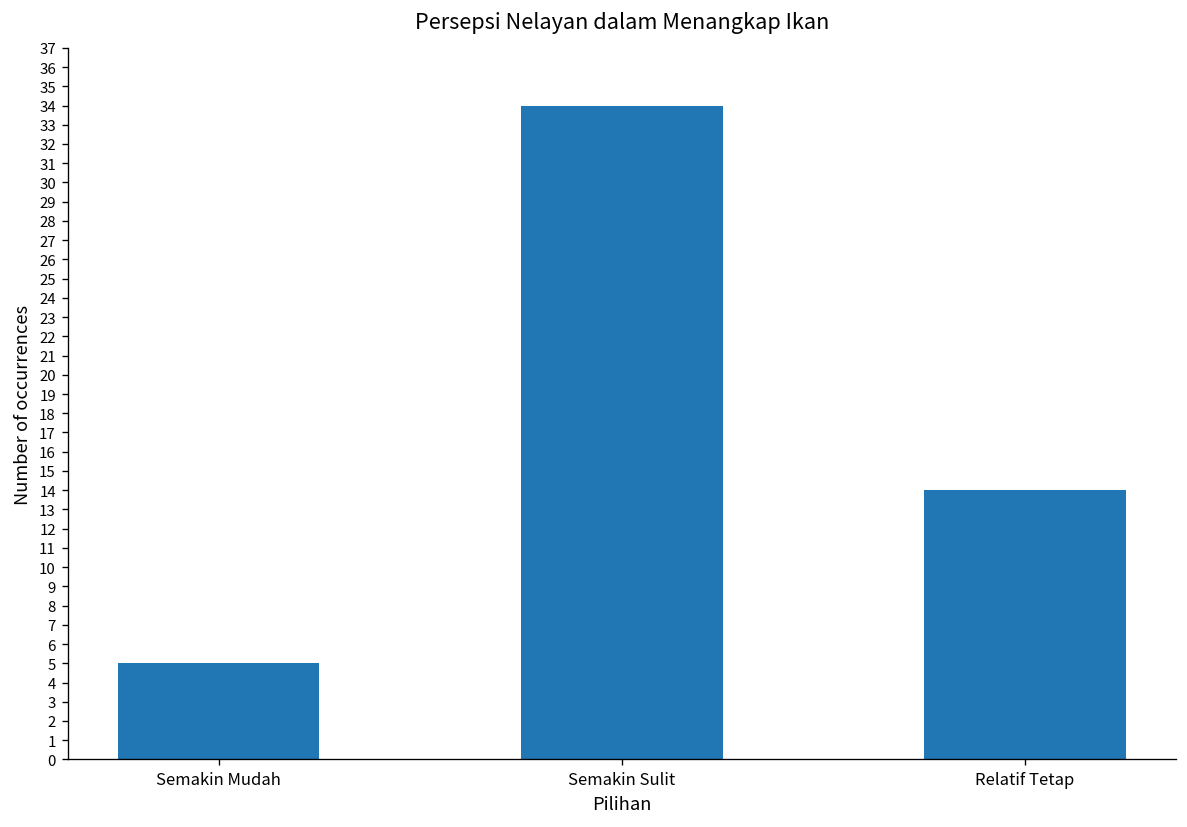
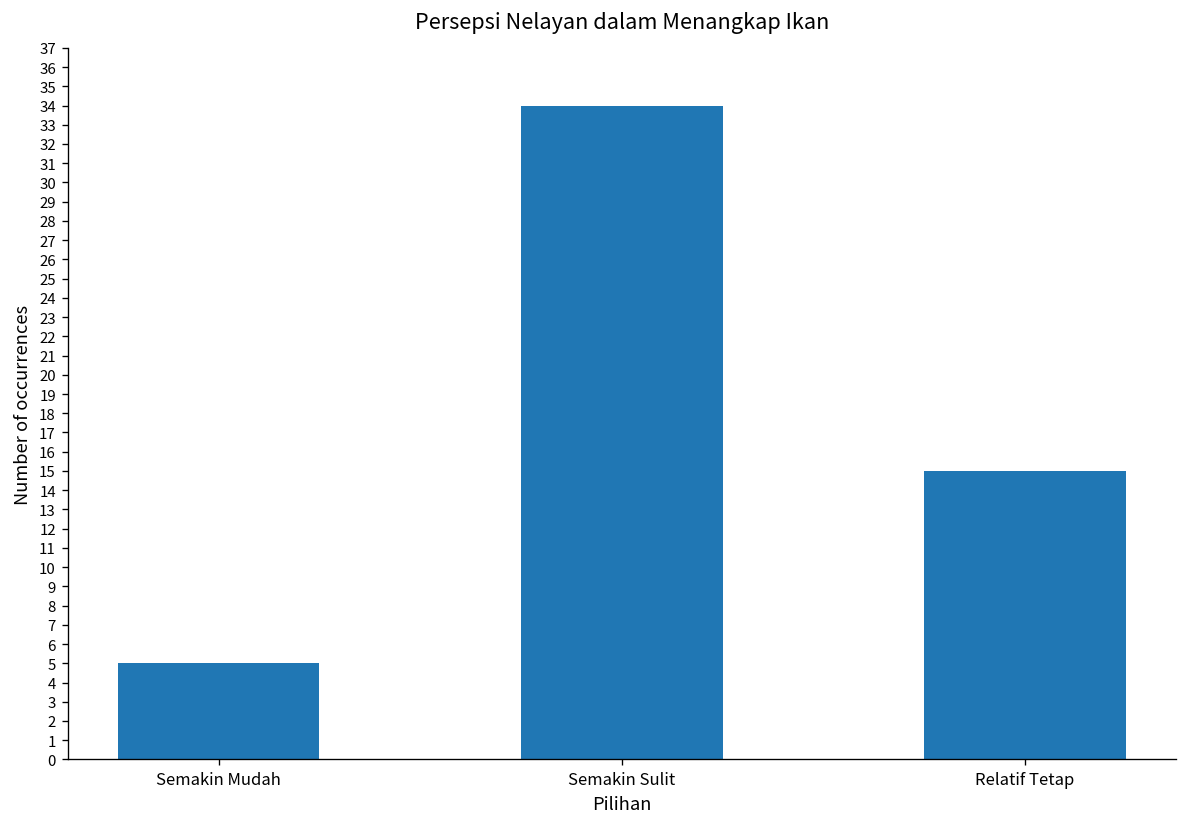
  {
    "Semakin Mudah": 5,
    "Semakin Sulit": 34,
-   "Relatif Tetap": 14
+   "Relatif Tetap": 15
  }
